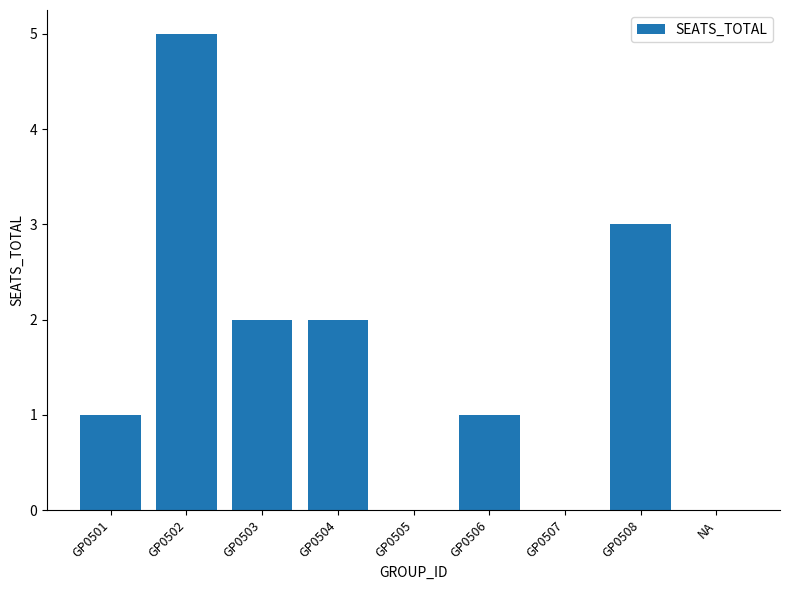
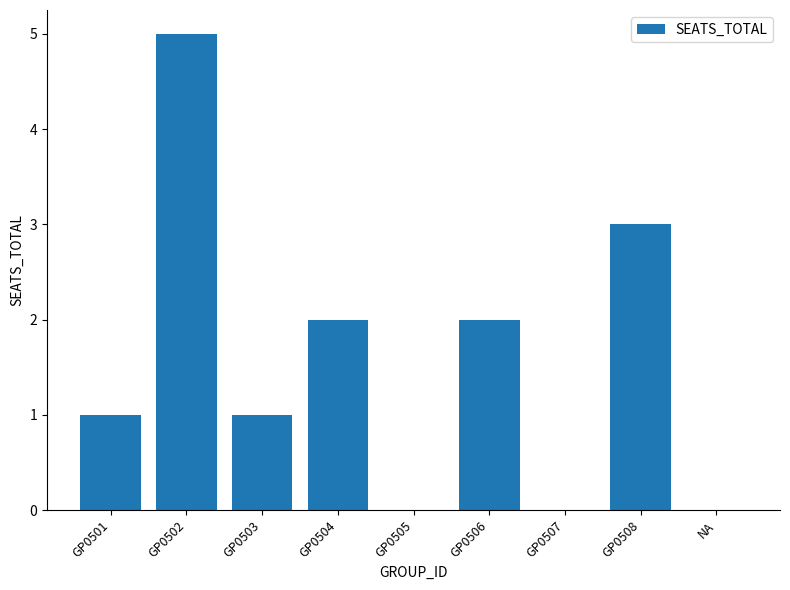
  {
    "GP0501": 1,
    "GP0502": 5,
-   "GP0503": 2,
+   "GP0503": 1,
    "GP0504": 2,
    "GP0505": 0,
-   "GP0506": 1,
+   "GP0506": 2,
    "GP0507": 0,
    "GP0508": 3,
    "NA": 0
  }
